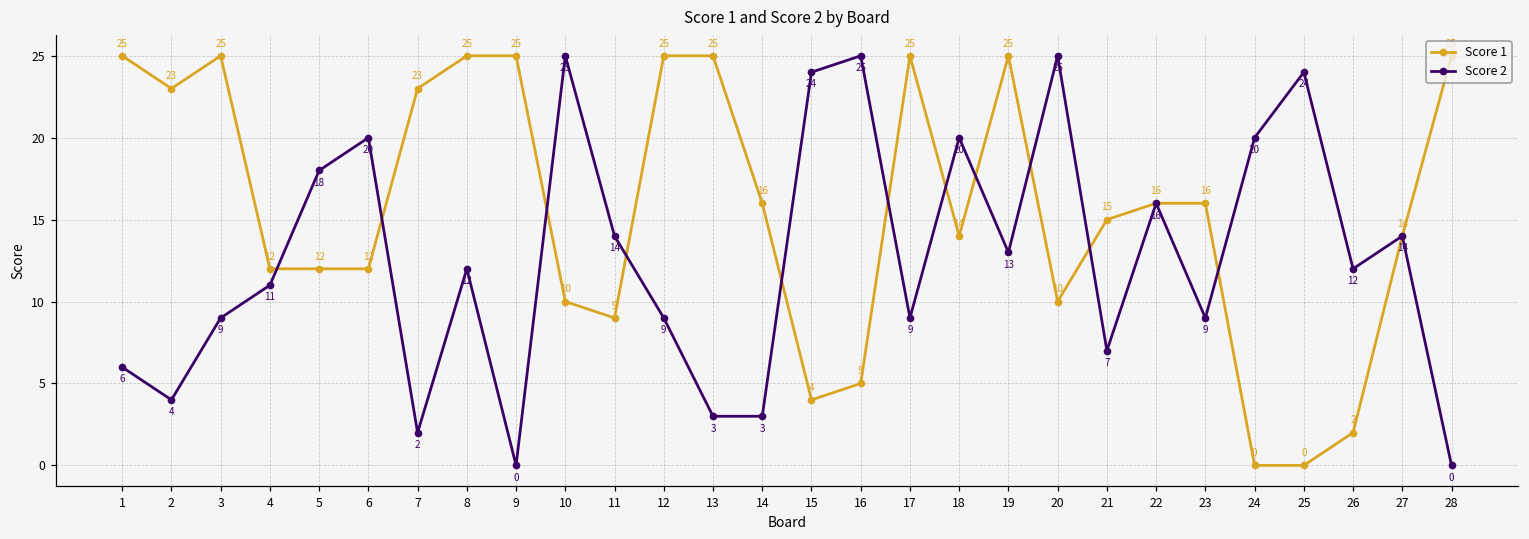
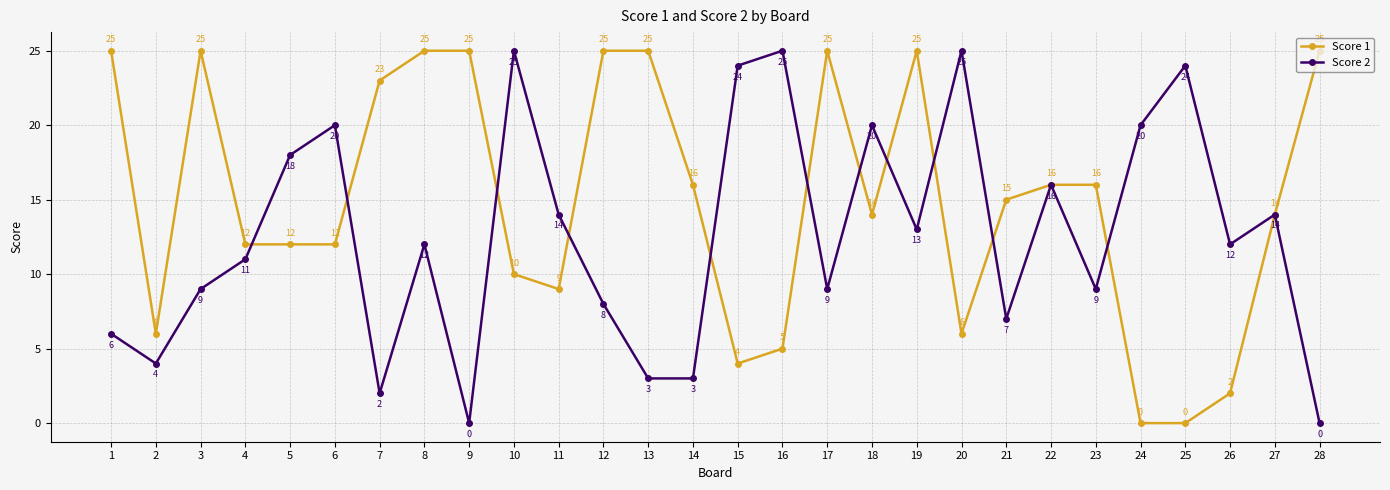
  {
    "Score 1": {
      "1": 25,
-     "2": 23,
+     "2": 6,
      "3": 25,
      "4": 12,
      "5": 12,
      "6": 12,
      "7": 23,
      "8": 25,
      "9": 25,
      "10": 10,
      "11": 9,
      "12": 25,
      "13": 25,
      "14": 16,
      "15": 4,
      "16": 5,
      "17": 25,
      "18": 14,
      "19": 25,
-     "20": 10,
+     "20": 6,
      "21": 15,
      "23": 16,
      "24": 0,
      "25": 0,
      "26": 2
    },
    "Score 2": {
      "1": 6,
      "2": 4,
      "3": 9,
      "4": 11,
      "5": 18,
      "6": 20,
      "7": 2,
      "8": 12,
      "9": 0,
      "10": 25,
      "11": 14,
-     "12": 9,
+     "12": 8,
      "13": 3,
      "14": 3,
      "15": 24,
      "16": 25,
      "17": 9,
      "18": 20,
      "19": 13,
      "20": 25,
      "21": 7,
      "23": 9,
      "24": 20,
      "25": 24,
      "26": 12,
      "28": 0
    }
  }
